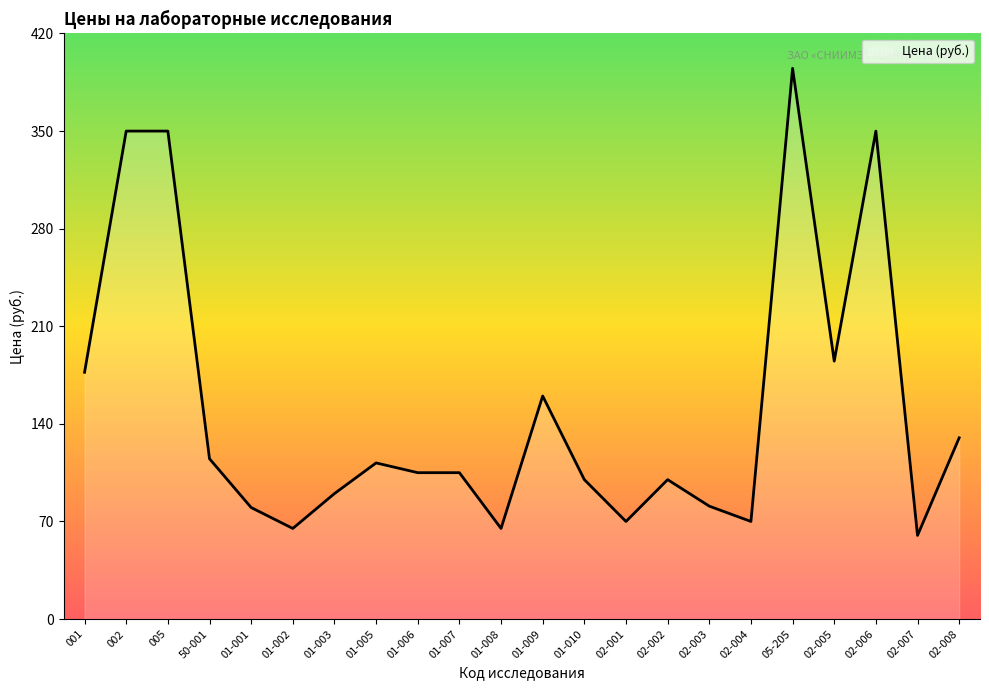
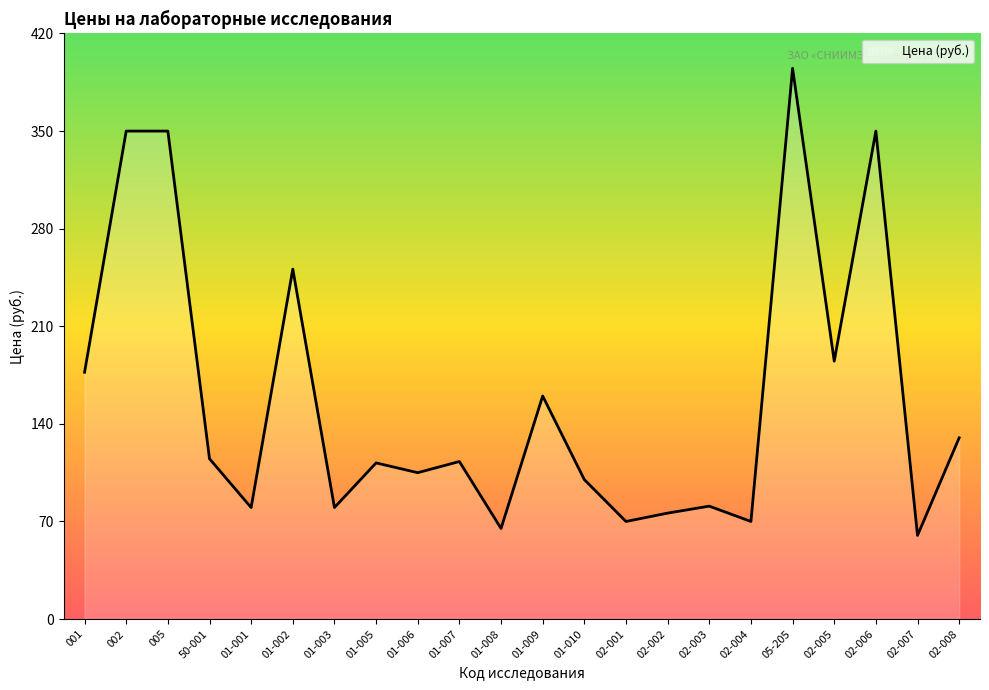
  {
    "001": 177,
    "002": 350,
    "005": 350,
    "50-001": 115,
    "01-001": 80,
-   "01-002": 65,
-   "01-003": 90,
+   "01-002": 251,
+   "01-003": 80,
    "01-005": 112,
    "01-006": 105,
-   "01-007": 105,
+   "01-007": 113,
    "01-008": 65,
    "01-009": 160,
    "01-010": 100,
    "02-001": 70,
-   "02-002": 100,
+   "02-002": 76,
    "02-003": 81,
    "02-004": 70,
    "05-205": 395,
    "02-005": 185,
    "02-006": 350,
    "02-007": 60,
    "02-008": 130
  }
